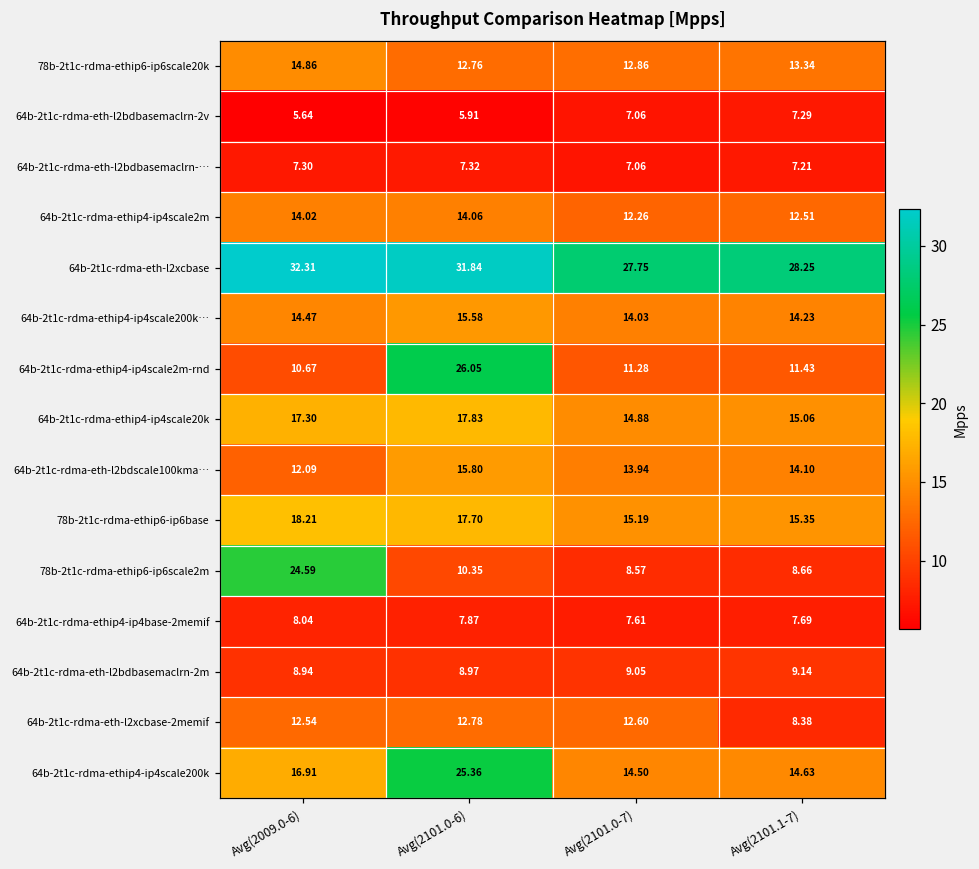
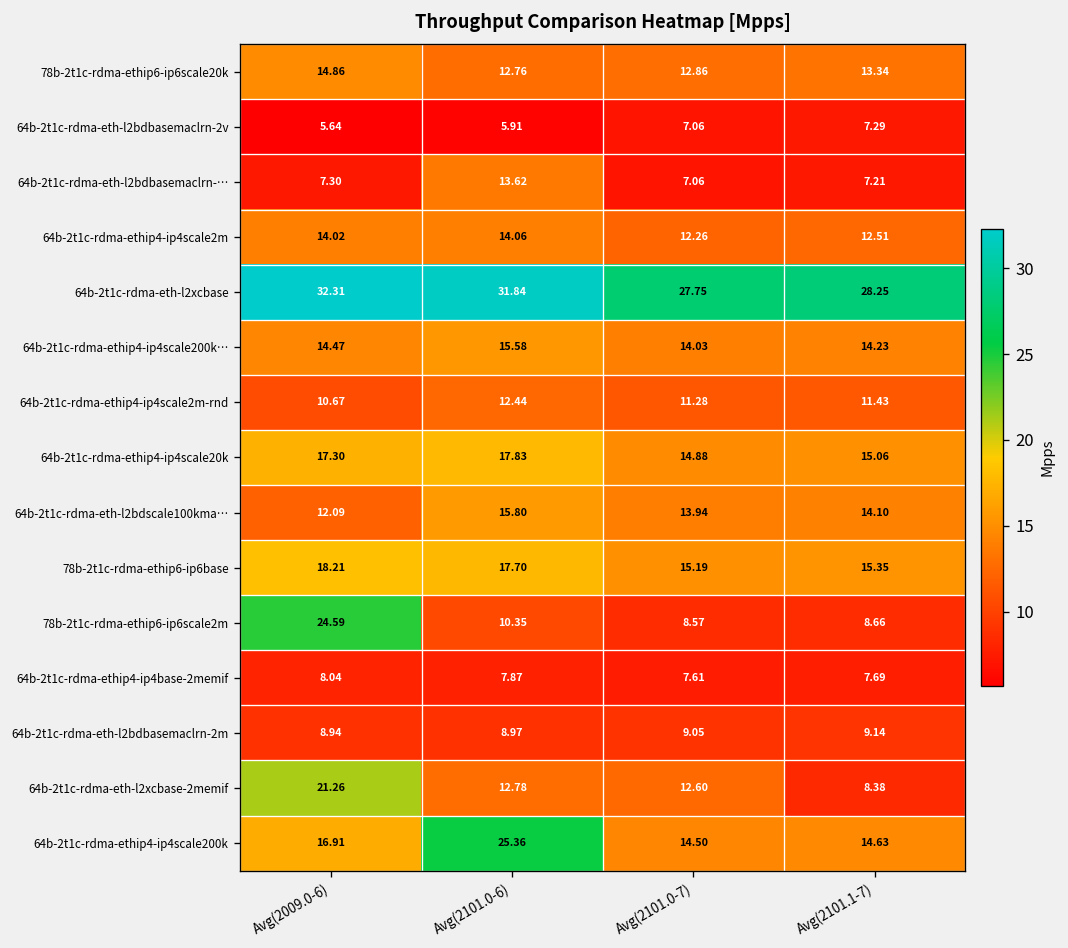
  {
    "78b-2t1c-rdma-ethip6-ip6scale20k": {
      "Avg(2009.0-6)": 14.86,
      "Avg(2101.0-6)": 12.76,
      "Avg(2101.0-7)": 12.86,
      "Avg(2101.1-7)": 13.34
    },
    "64b-2t1c-rdma-eth-l2bdbasemaclrn-2v": {
      "Avg(2009.0-6)": 5.64,
      "Avg(2101.0-6)": 5.91,
      "Avg(2101.0-7)": 7.06,
      "Avg(2101.1-7)": 7.29
    },
    "64b-2t1c-rdma-eth-l2bdbasemaclrn-…": {
      "Avg(2009.0-6)": 7.30,
-     "Avg(2101.0-6)": 7.32,
+     "Avg(2101.0-6)": 13.62,
      "Avg(2101.0-7)": 7.06,
      "Avg(2101.1-7)": 7.21
    },
    "64b-2t1c-rdma-ethip4-ip4scale2m": {
      "Avg(2009.0-6)": 14.02,
      "Avg(2101.0-6)": 14.06,
      "Avg(2101.0-7)": 12.26,
      "Avg(2101.1-7)": 12.51
    },
    "64b-2t1c-rdma-eth-l2xcbase": {
      "Avg(2009.0-6)": 32.31,
      "Avg(2101.0-6)": 31.84,
      "Avg(2101.0-7)": 27.75,
      "Avg(2101.1-7)": 28.25
    },
    "64b-2t1c-rdma-ethip4-ip4scale200k…": {
      "Avg(2009.0-6)": 14.47,
      "Avg(2101.0-6)": 15.58,
      "Avg(2101.0-7)": 14.03,
      "Avg(2101.1-7)": 14.23
    },
    "64b-2t1c-rdma-ethip4-ip4scale2m-rnd": {
      "Avg(2009.0-6)": 10.67,
-     "Avg(2101.0-6)": 26.05,
+     "Avg(2101.0-6)": 12.44,
      "Avg(2101.0-7)": 11.28,
      "Avg(2101.1-7)": 11.43
    },
    "64b-2t1c-rdma-ethip4-ip4scale20k": {
      "Avg(2009.0-6)": 17.30,
      "Avg(2101.0-6)": 17.83,
      "Avg(2101.0-7)": 14.88,
      "Avg(2101.1-7)": 15.06
    },
    "64b-2t1c-rdma-eth-l2bdscale100kma…": {
      "Avg(2009.0-6)": 12.09,
      "Avg(2101.0-6)": 15.80,
      "Avg(2101.0-7)": 13.94,
      "Avg(2101.1-7)": 14.10
    },
    "78b-2t1c-rdma-ethip6-ip6base": {
      "Avg(2009.0-6)": 18.21,
      "Avg(2101.0-6)": 17.70,
      "Avg(2101.0-7)": 15.19,
      "Avg(2101.1-7)": 15.35
    },
    "78b-2t1c-rdma-ethip6-ip6scale2m": {
      "Avg(2009.0-6)": 24.59,
      "Avg(2101.0-6)": 10.35,
      "Avg(2101.0-7)": 8.57,
      "Avg(2101.1-7)": 8.66
    },
    "64b-2t1c-rdma-ethip4-ip4base-2memif": {
      "Avg(2009.0-6)": 8.04,
      "Avg(2101.0-6)": 7.87,
      "Avg(2101.0-7)": 7.61,
      "Avg(2101.1-7)": 7.69
    },
    "64b-2t1c-rdma-eth-l2bdbasemaclrn-2m": {
      "Avg(2009.0-6)": 8.94,
      "Avg(2101.0-6)": 8.97,
      "Avg(2101.0-7)": 9.05,
      "Avg(2101.1-7)": 9.14
    },
    "64b-2t1c-rdma-eth-l2xcbase-2memif": {
-     "Avg(2009.0-6)": 12.54,
+     "Avg(2009.0-6)": 21.26,
      "Avg(2101.0-6)": 12.78,
      "Avg(2101.0-7)": 12.60,
      "Avg(2101.1-7)": 8.38
    },
    "64b-2t1c-rdma-ethip4-ip4scale200k": {
      "Avg(2009.0-6)": 16.91,
      "Avg(2101.0-6)": 25.36,
      "Avg(2101.0-7)": 14.50,
      "Avg(2101.1-7)": 14.63
    }
  }
